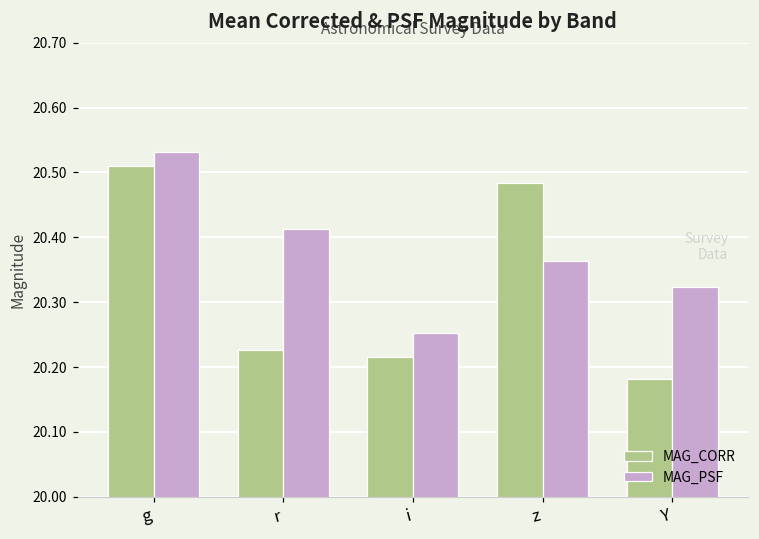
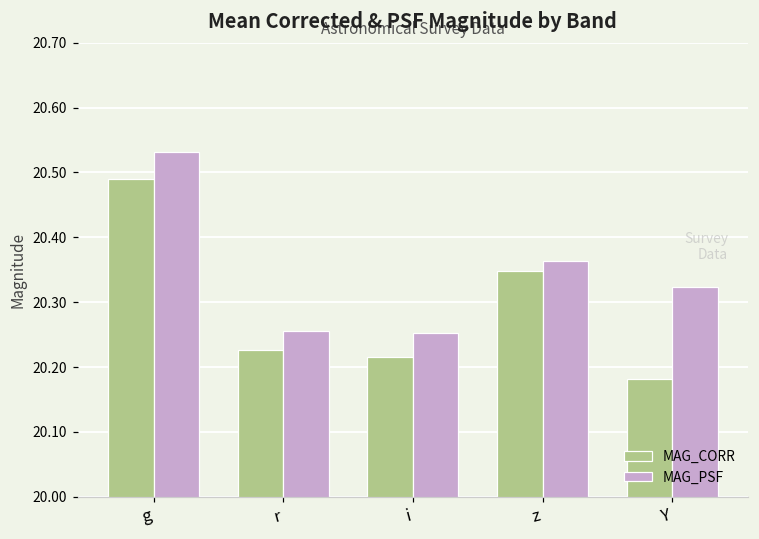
  {
    "MAG_CORR": {
-     "g": 20.51,
+     "g": 20.49,
      "r": 20.23,
      "i": 20.22,
-     "z": 20.48,
+     "z": 20.35,
      "Y": 20.18
    },
    "MAG_PSF": {
      "g": 20.53,
-     "r": 20.41,
+     "r": 20.26,
      "i": 20.25,
      "z": 20.36,
      "Y": 20.32
    }
  }
